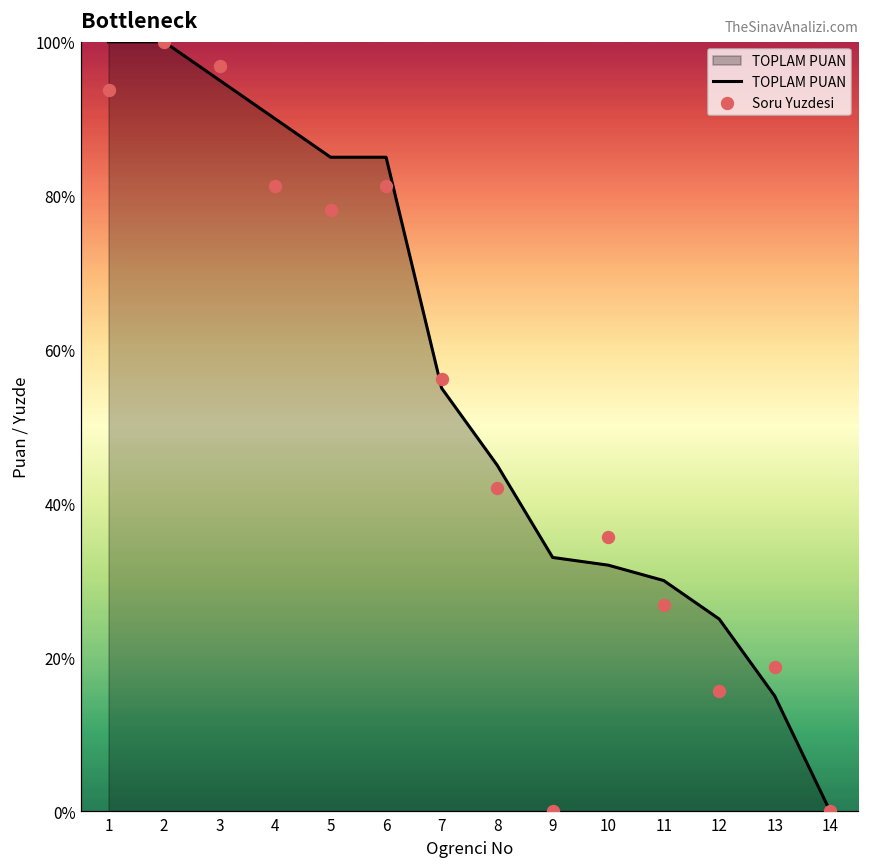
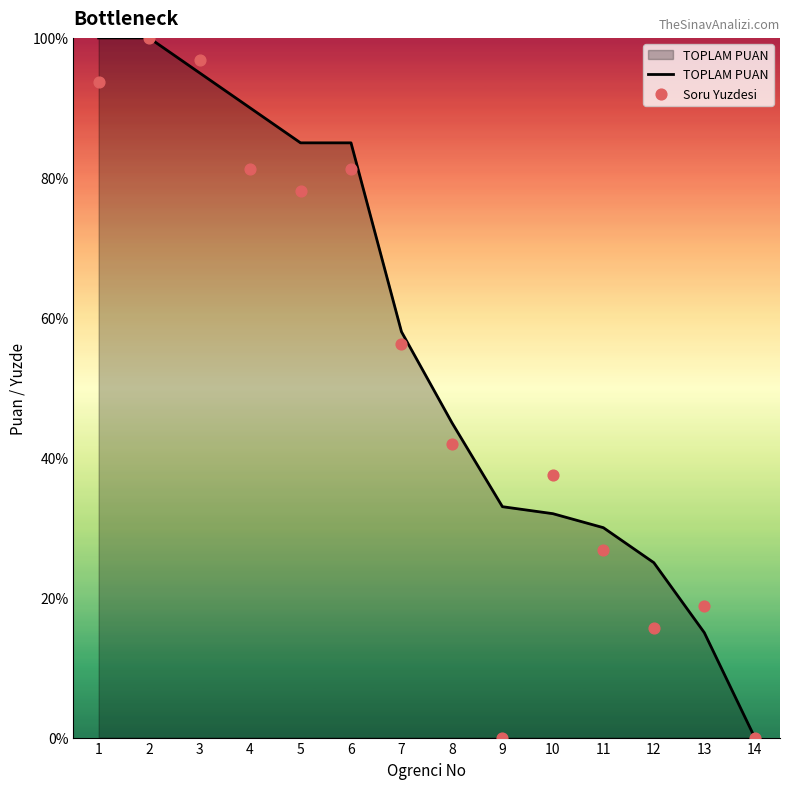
  {
    "TOPLAM PUAN": {
      "1": "100%",
      "3": "95%",
      "4": "90%",
      "5": "85%",
      "6": "85%",
-     "7": "55%",
+     "7": "58%",
      "8": "45%",
      "9": "33%",
      "10": "32%",
      "11": "30%",
      "12": "25%",
      "13": "15%"
    },
    "Soru Yuzdesi": {
-     "10": "36%"
+     "10": "38%"
    }
  }
